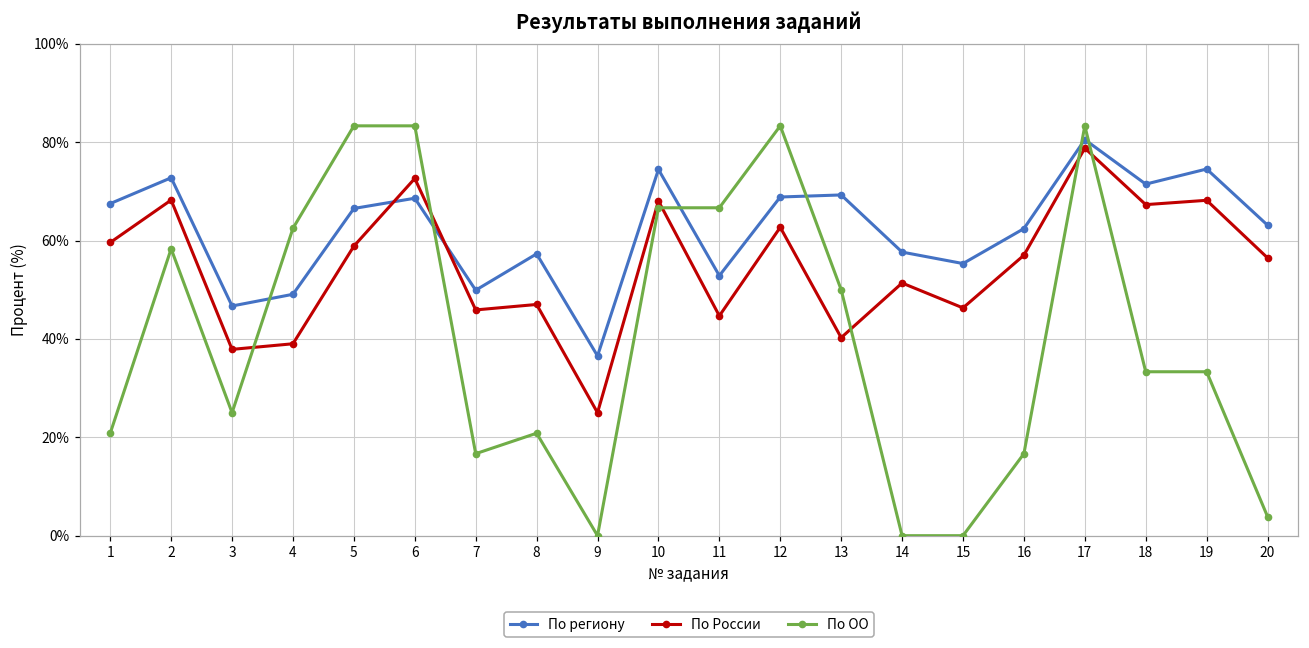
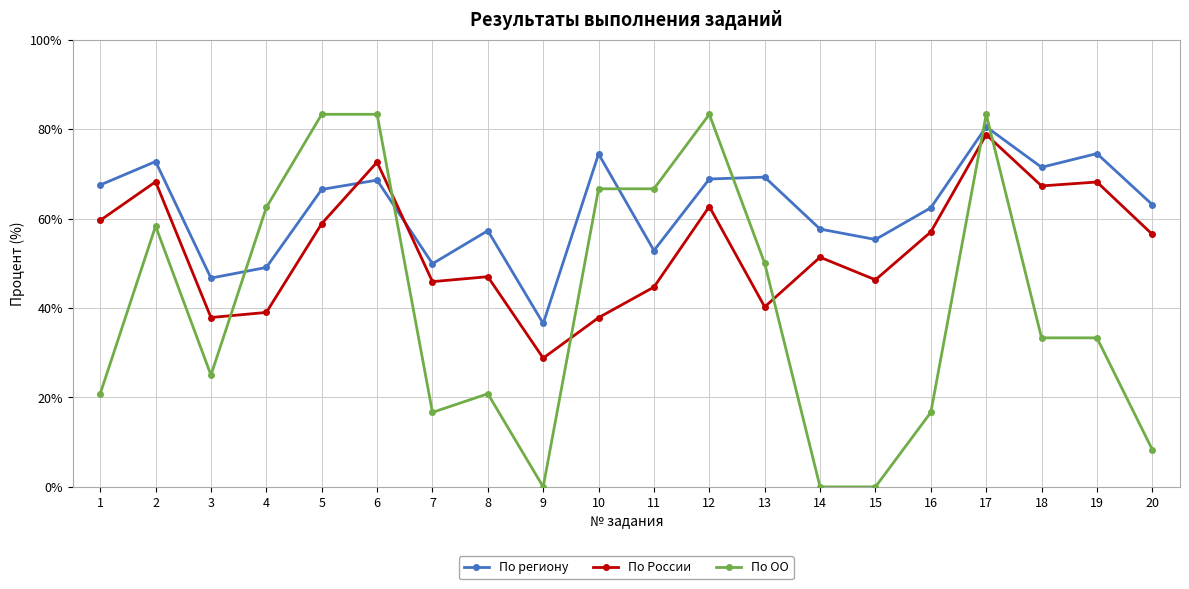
  {
    "По региону": {
      "1": "68%",
      "2": "73%",
      "3": "47%",
      "4": "49%",
      "5": "67%",
      "6": "69%",
      "7": "50%",
      "8": "57%",
      "9": "37%",
      "10": "74%",
      "11": "53%",
      "12": "69%",
      "13": "69%",
      "14": "58%",
      "15": "55%",
      "16": "62%",
      "17": "81%",
      "18": "71%",
      "19": "75%",
      "20": "63%"
    },
    "По России": {
      "1": "60%",
      "2": "68%",
      "3": "38%",
      "4": "39%",
      "5": "59%",
      "6": "73%",
      "7": "46%",
      "8": "47%",
-     "9": "25%",
-     "10": "68%",
+     "9": "29%",
+     "10": "38%",
      "11": "45%",
      "12": "63%",
      "13": "40%",
      "14": "51%",
      "15": "46%",
      "16": "57%",
      "17": "79%",
      "18": "67%",
      "19": "68%",
      "20": "56%"
    },
    "По ОО": {
      "1": "21%",
      "2": "58%",
      "3": "25%",
      "4": "63%",
      "5": "83%",
      "6": "83%",
      "7": "17%",
      "8": "21%",
      "9": "0%",
      "10": "67%",
      "11": "67%",
      "12": "83%",
      "13": "50%",
      "14": "0%",
      "15": "0%",
      "16": "17%",
      "17": "83%",
      "18": "33%",
      "19": "33%",
-     "20": "4%"
+     "20": "8%"
    }
  }
